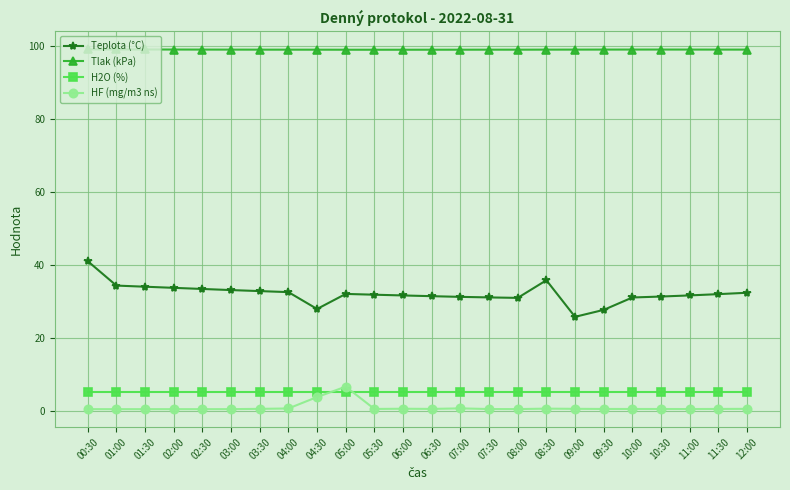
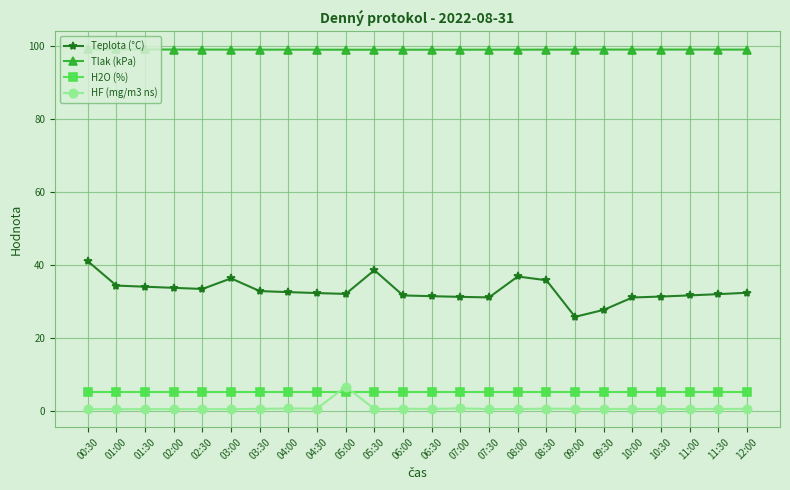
  {
    "Teplota (°C)": {
      "00:30": 41,
      "01:00": 34,
      "01:30": 34,
      "02:00": 34,
      "02:30": 33,
-     "03:00": 33,
+     "03:00": 36,
      "03:30": 33,
      "04:00": 32,
-     "04:30": 28,
+     "04:30": 32,
      "05:00": 32,
-     "05:30": 32,
+     "05:30": 38,
      "06:00": 32,
      "06:30": 31,
      "07:00": 31,
      "07:30": 31,
-     "08:00": 31,
+     "08:00": 37,
      "08:30": 36,
      "09:00": 26,
      "09:30": 28,
      "10:00": 31,
      "10:30": 31,
      "11:00": 32,
      "11:30": 32,
      "12:00": 32
    },
    "Tlak (kPa)": {
      "02:00": 99,
      "02:30": 99,
      "03:00": 99,
      "03:30": 99,
      "04:00": 99,
      "04:30": 99,
      "05:00": 99,
      "05:30": 99,
      "06:00": 99,
      "06:30": 99,
      "07:00": 99,
      "07:30": 99,
      "08:00": 99,
      "08:30": 99,
      "09:00": 99,
      "09:30": 99,
      "10:00": 99,
      "10:30": 99,
      "11:00": 99,
      "11:30": 99,
      "12:00": 99
    },
    "H2O (%)": {
      "00:30": 5,
      "01:00": 5,
      "01:30": 5,
      "02:00": 5,
      "02:30": 5,
      "03:00": 5,
      "03:30": 5,
      "04:00": 5,
      "04:30": 5,
      "05:00": 5,
      "05:30": 5,
      "06:00": 5,
      "06:30": 5,
      "07:00": 5,
      "07:30": 5,
      "08:00": 5,
      "08:30": 5,
      "09:00": 5,
      "09:30": 5,
      "10:00": 5,
      "10:30": 5,
      "11:00": 5,
      "11:30": 5,
      "12:00": 5
    },
    "HF (mg/m3 ns)": {
      "00:30": 0,
      "01:00": 0,
      "01:30": 0,
      "02:00": 0,
      "02:30": 0,
      "03:00": 0,
      "03:30": 0,
      "04:00": 1,
-     "04:30": 4,
+     "04:30": 1,
      "05:00": 7,
      "05:30": 0,
      "06:00": 0,
      "06:30": 0,
      "07:00": 1,
      "07:30": 0,
      "08:00": 0,
      "08:30": 1,
      "09:00": 0,
      "09:30": 0,
      "10:00": 0,
      "10:30": 0,
      "11:00": 0,
      "11:30": 0,
      "12:00": 0
    }
  }
